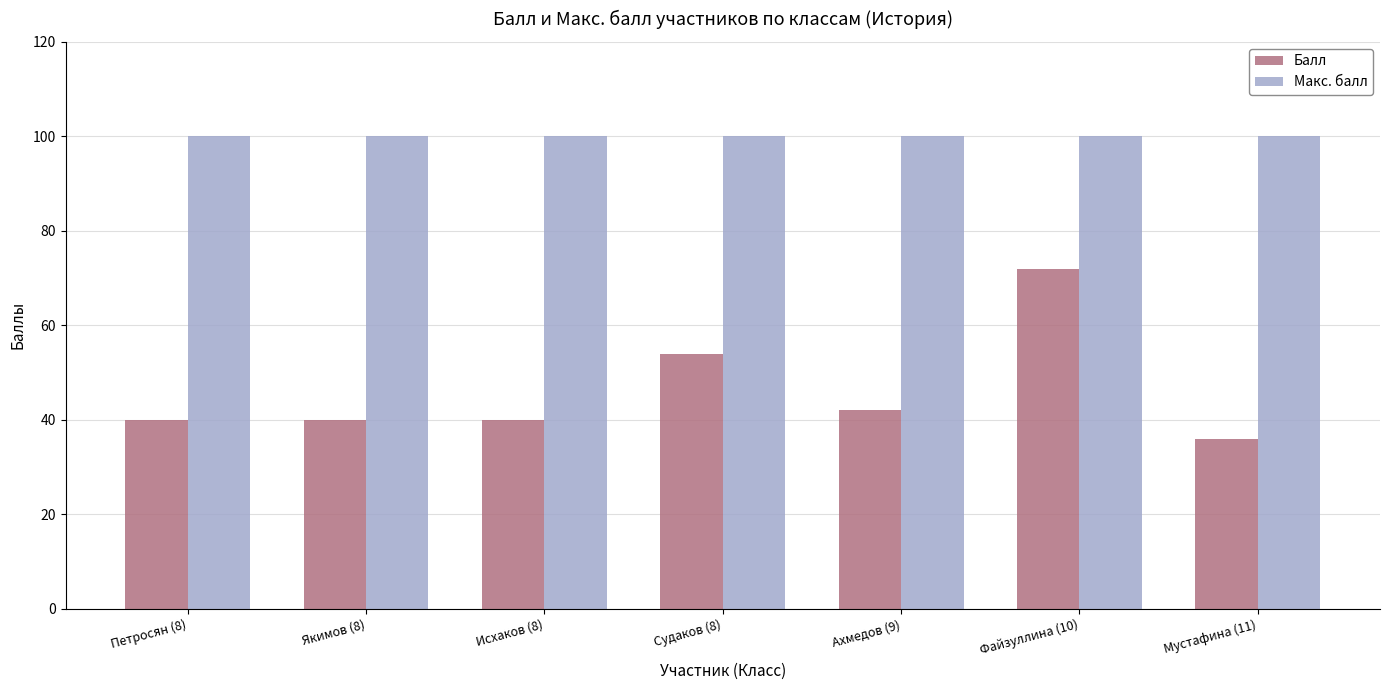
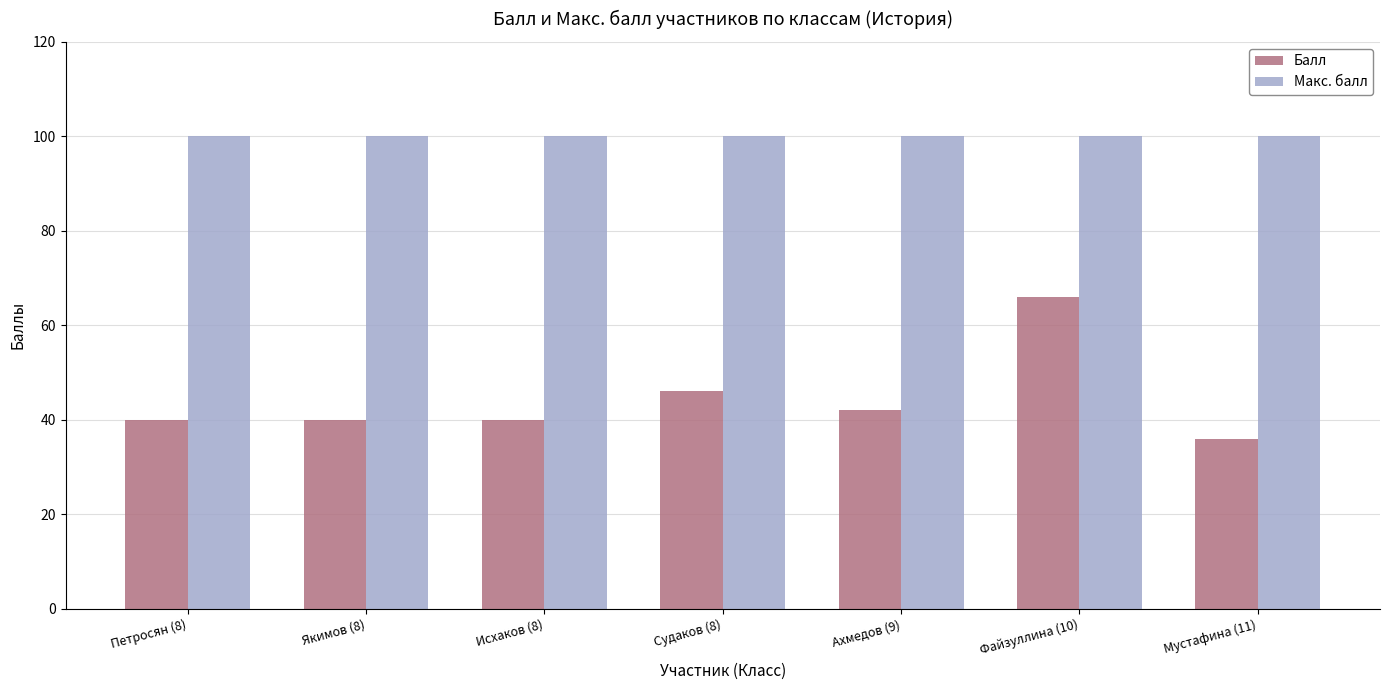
  {
    "Балл": {
      "Петросян (8)": 40,
      "Якимов (8)": 40,
      "Исхаков (8)": 40,
-     "Судаков (8)": 54,
+     "Судаков (8)": 46,
      "Ахмедов (9)": 42,
-     "Файзуллина (10)": 72,
+     "Файзуллина (10)": 66,
      "Мустафина (11)": 36
    },
    "Макс. балл": {
      "Петросян (8)": 100,
      "Якимов (8)": 100,
      "Исхаков (8)": 100,
      "Судаков (8)": 100,
      "Ахмедов (9)": 100,
      "Файзуллина (10)": 100,
      "Мустафина (11)": 100
    }
  }
